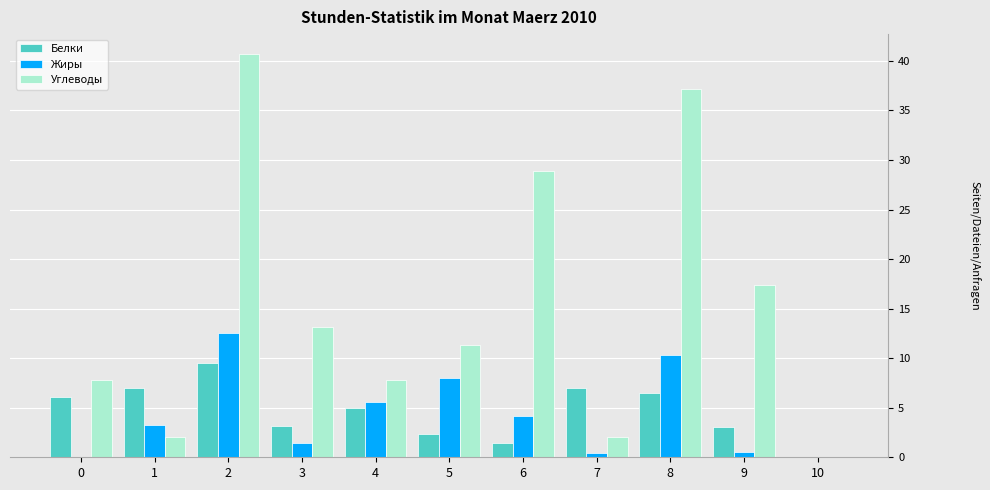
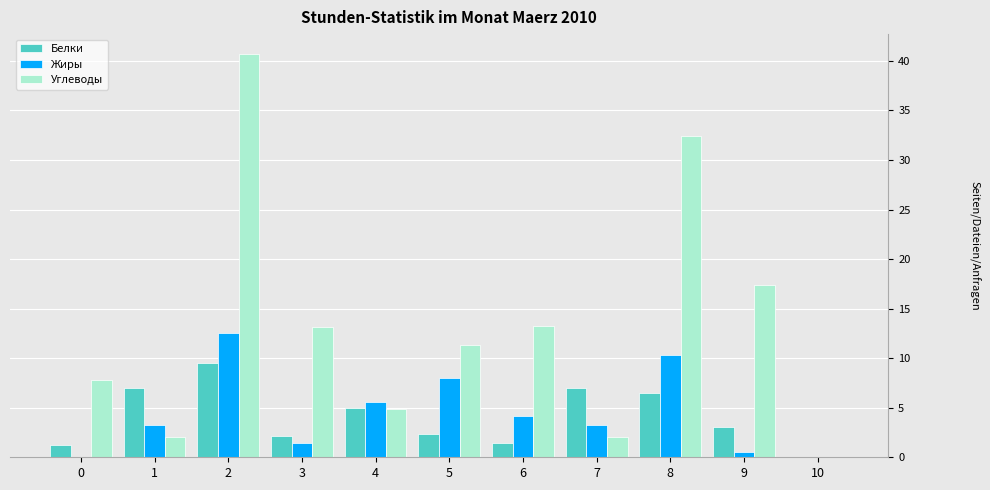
  {
    "Белки": {
-     "0": 6,
+     "0": 1,
      "1": 7,
      "2": 10,
-     "3": 3,
+     "3": 2,
      "4": 5,
      "5": 2,
      "6": 1,
      "7": 7,
      "8": 6,
      "9": 3,
      "10": 0
    },
    "Жиры": {
      "0": 0,
      "1": 3,
      "2": 13,
      "3": 1,
      "4": 6,
      "5": 8,
      "6": 4,
-     "7": 0,
+     "7": 3,
      "8": 10,
      "9": 1,
      "10": 0
    },
    "Углеводы": {
      "0": 8,
      "1": 2,
      "2": 41,
      "3": 13,
-     "4": 8,
+     "4": 5,
      "5": 11,
-     "6": 29,
+     "6": 13,
      "7": 2,
-     "8": 37,
+     "8": 32,
      "9": 17,
      "10": 0
    }
  }
